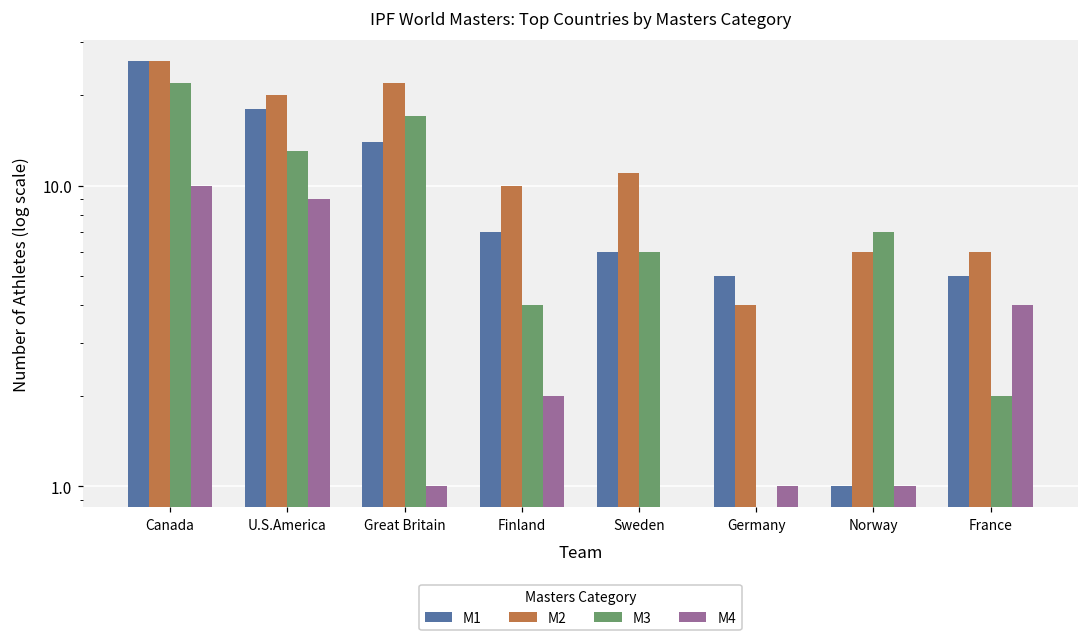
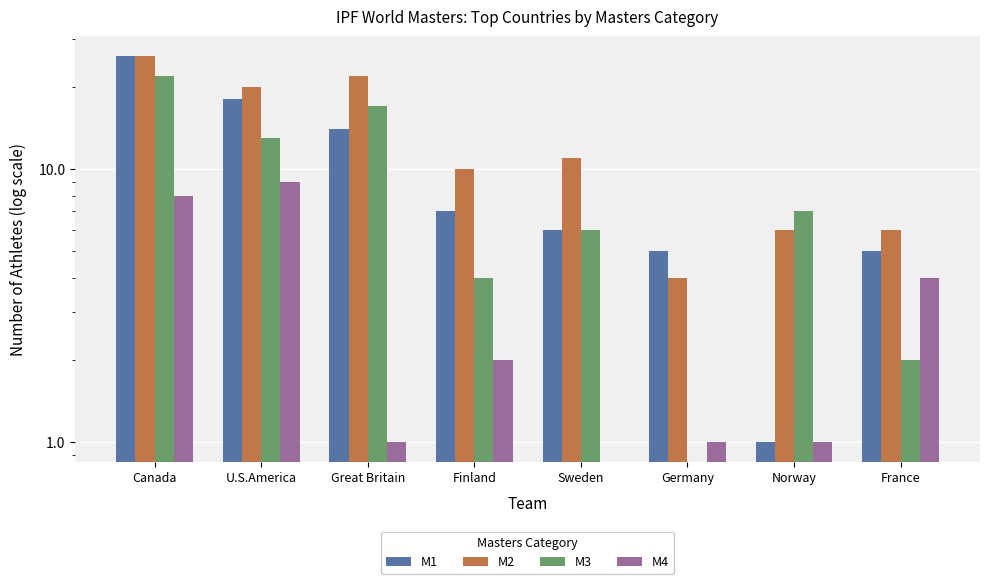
  {
    "M1": {
      "Canada": 26,
      "U.S.America": 18,
      "Great Britain": 14,
      "Finland": 7,
      "Sweden": 6,
      "Germany": 5,
      "Norway": 1,
      "France": 5
    },
    "M2": {
      "Canada": 26,
      "U.S.America": 20,
      "Great Britain": 22,
      "Finland": 10,
      "Sweden": 11,
      "Germany": 4,
      "Norway": 6,
      "France": 6
    },
    "M3": {
      "Canada": 22,
      "U.S.America": 13,
      "Great Britain": 17,
      "Finland": 4,
      "Sweden": 6,
      "Norway": 7,
      "France": 2
    },
    "M4": {
-     "Canada": 10,
+     "Canada": 8,
      "U.S.America": 9,
      "Great Britain": 1,
      "Finland": 2,
      "Germany": 1,
      "Norway": 1,
      "France": 4
    }
  }
